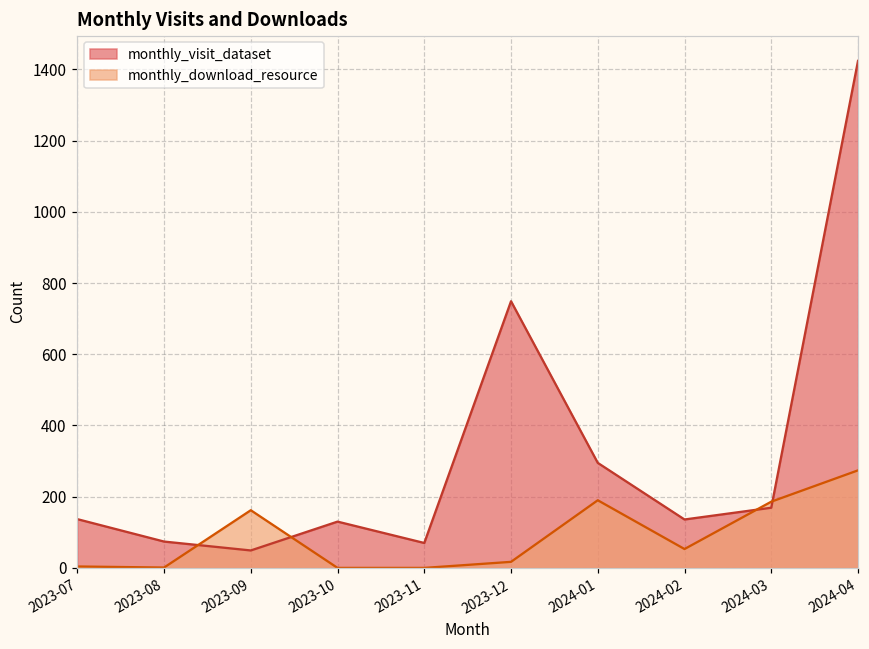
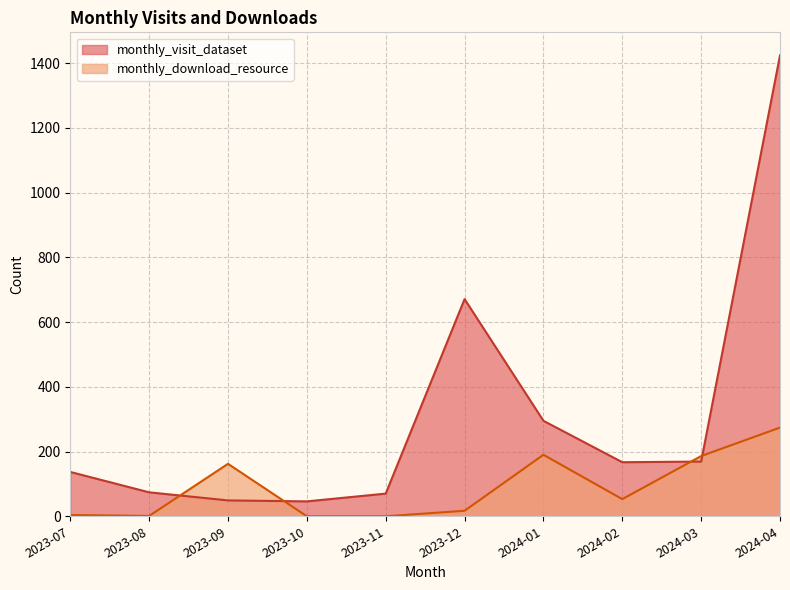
  {
    "monthly_visit_dataset": {
      "2023-07": 140,
      "2023-08": 70,
      "2023-09": 50,
-     "2023-10": 130,
+     "2023-10": 50,
      "2023-11": 70,
-     "2023-12": 750,
+     "2023-12": 670,
      "2024-01": 300,
-     "2024-02": 140,
+     "2024-02": 170,
      "2024-03": 170,
      "2024-04": 1420
    },
    "monthly_download_resource": {
      "2023-07": 0,
      "2023-08": 0,
      "2023-09": 160,
      "2023-10": 0,
      "2023-11": 0,
      "2023-12": 20,
      "2024-01": 190,
      "2024-02": 50,
      "2024-03": 190,
      "2024-04": 270
    }
  }
